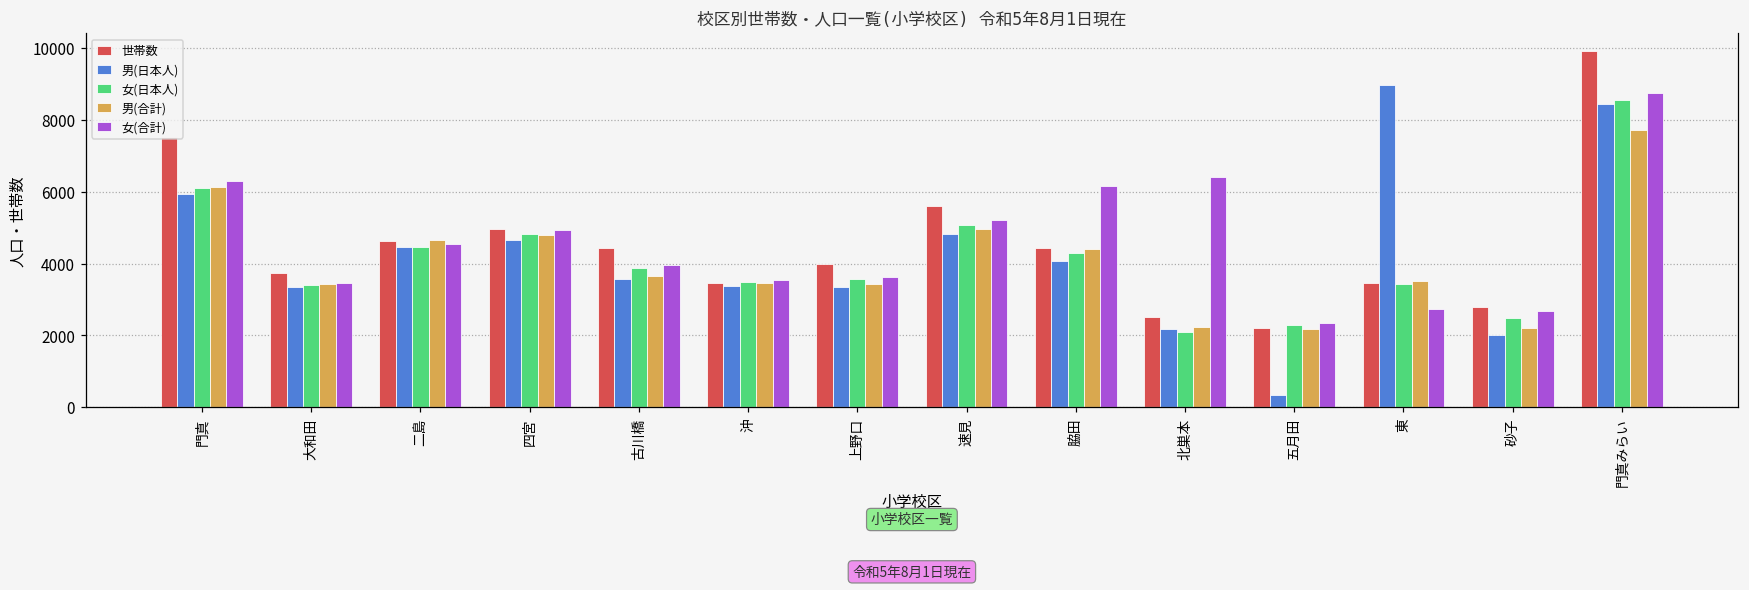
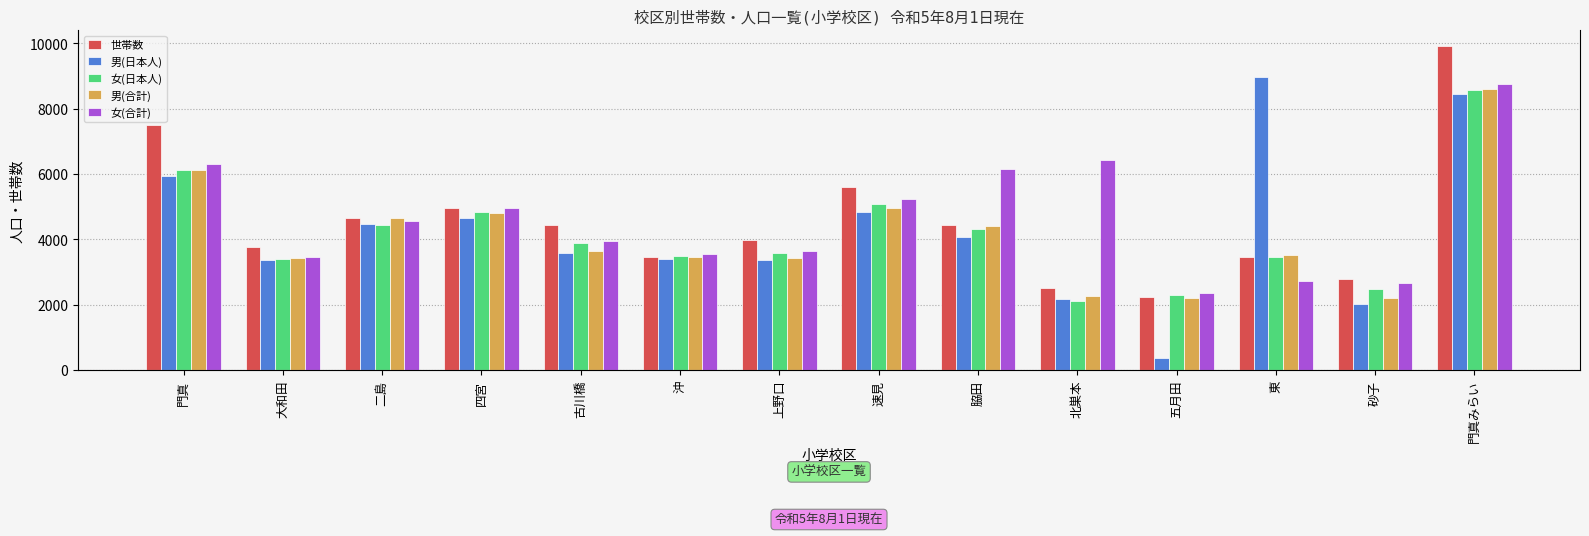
  {
    "世帯数": {
      "門真": 7500,
      "大和田": 3700,
      "二島": 4600,
      "四宮": 5000,
      "古川橋": 4400,
      "沖": 3500,
      "上野口": 4000,
      "速見": 5600,
      "脇田": 4400,
      "北巣本": 2500,
      "五月田": 2200,
      "東": 3500,
      "砂子": 2800,
      "門真みらい": 9900
    },
    "男(日本人)": {
      "門真": 5900,
      "大和田": 3400,
      "二島": 4500,
      "四宮": 4600,
      "古川橋": 3600,
      "沖": 3400,
      "上野口": 3400,
      "速見": 4800,
      "脇田": 4100,
      "北巣本": 2200,
      "五月田": 400,
      "東": 9000,
      "砂子": 2000,
      "門真みらい": 8400
    },
    "女(日本人)": {
      "門真": 6100,
      "大和田": 3400,
      "二島": 4400,
      "四宮": 4800,
      "古川橋": 3900,
      "沖": 3500,
      "上野口": 3600,
      "速見": 5100,
      "脇田": 4300,
      "北巣本": 2100,
      "五月田": 2300,
      "東": 3400,
      "砂子": 2500,
      "門真みらい": 8600
    },
    "男(合計)": {
      "門真": 6100,
      "大和田": 3400,
      "二島": 4700,
      "四宮": 4800,
      "古川橋": 3600,
      "沖": 3500,
      "上野口": 3400,
      "速見": 5000,
      "脇田": 4400,
      "北巣本": 2200,
      "五月田": 2200,
      "東": 3500,
      "砂子": 2200,
-     "門真みらい": 7700
+     "門真みらい": 8600
    },
    "女(合計)": {
      "門真": 6300,
      "大和田": 3500,
      "二島": 4500,
      "四宮": 4900,
      "古川橋": 4000,
      "沖": 3500,
      "上野口": 3600,
      "速見": 5200,
      "脇田": 6200,
      "北巣本": 6400,
      "五月田": 2300,
      "東": 2700,
      "砂子": 2700,
      "門真みらい": 8700
    }
  }
